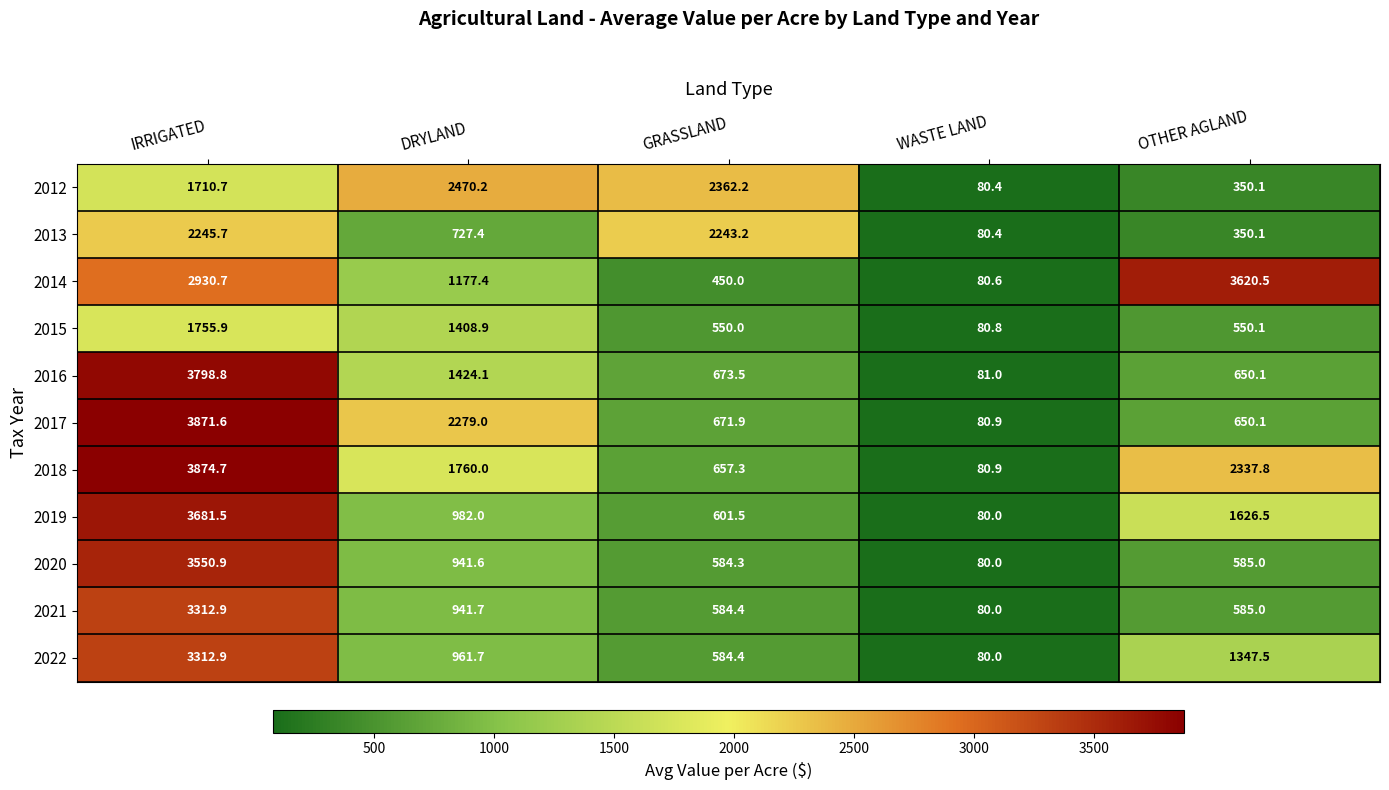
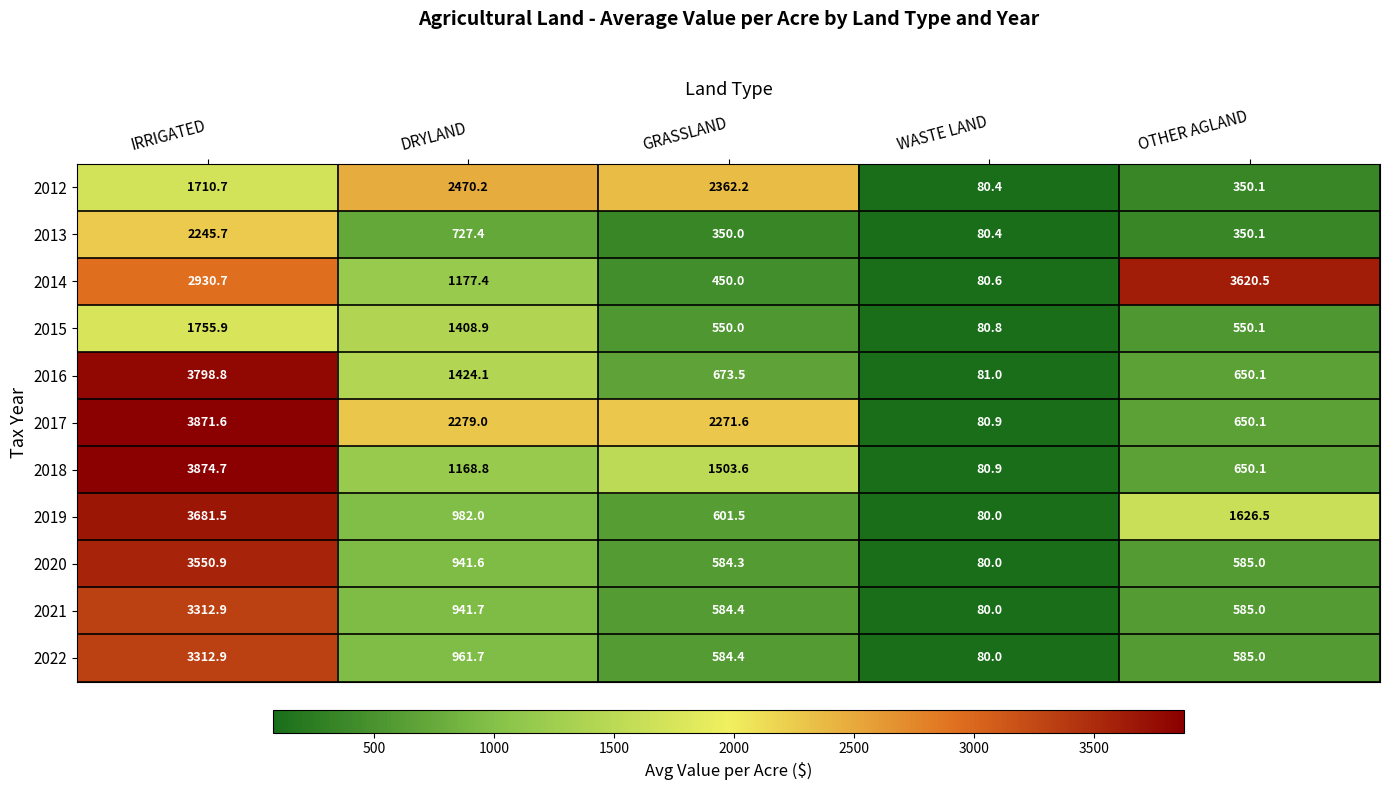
  {
    "2012": {
      "IRRIGATED": 1710.7,
      "DRYLAND": 2470.2,
      "GRASSLAND": 2362.2,
      "WASTE LAND": 80.4,
      "OTHER AGLAND": 350.1
    },
    "2013": {
      "IRRIGATED": 2245.7,
      "DRYLAND": 727.4,
-     "GRASSLAND": 2243.2,
+     "GRASSLAND": 350.0,
      "WASTE LAND": 80.4,
      "OTHER AGLAND": 350.1
    },
    "2014": {
      "IRRIGATED": 2930.7,
      "DRYLAND": 1177.4,
      "GRASSLAND": 450.0,
      "WASTE LAND": 80.6,
      "OTHER AGLAND": 3620.5
    },
    "2015": {
      "IRRIGATED": 1755.9,
      "DRYLAND": 1408.9,
      "GRASSLAND": 550.0,
      "WASTE LAND": 80.8,
      "OTHER AGLAND": 550.1
    },
    "2016": {
      "IRRIGATED": 3798.8,
      "DRYLAND": 1424.1,
      "GRASSLAND": 673.5,
      "WASTE LAND": 81.0,
      "OTHER AGLAND": 650.1
    },
    "2017": {
      "IRRIGATED": 3871.6,
      "DRYLAND": 2279.0,
-     "GRASSLAND": 671.9,
+     "GRASSLAND": 2271.6,
      "WASTE LAND": 80.9,
      "OTHER AGLAND": 650.1
    },
    "2018": {
      "IRRIGATED": 3874.7,
-     "DRYLAND": 1760.0,
-     "GRASSLAND": 657.3,
+     "DRYLAND": 1168.8,
+     "GRASSLAND": 1503.6,
      "WASTE LAND": 80.9,
-     "OTHER AGLAND": 2337.8
+     "OTHER AGLAND": 650.1
    },
    "2019": {
      "IRRIGATED": 3681.5,
      "DRYLAND": 982.0,
      "GRASSLAND": 601.5,
      "WASTE LAND": 80.0,
      "OTHER AGLAND": 1626.5
    },
    "2020": {
      "IRRIGATED": 3550.9,
      "DRYLAND": 941.6,
      "GRASSLAND": 584.3,
      "WASTE LAND": 80.0,
      "OTHER AGLAND": 585.0
    },
    "2021": {
      "IRRIGATED": 3312.9,
      "DRYLAND": 941.7,
      "GRASSLAND": 584.4,
      "WASTE LAND": 80.0,
      "OTHER AGLAND": 585.0
    },
    "2022": {
      "IRRIGATED": 3312.9,
      "DRYLAND": 961.7,
      "GRASSLAND": 584.4,
      "WASTE LAND": 80.0,
-     "OTHER AGLAND": 1347.5
+     "OTHER AGLAND": 585.0
    }
  }
